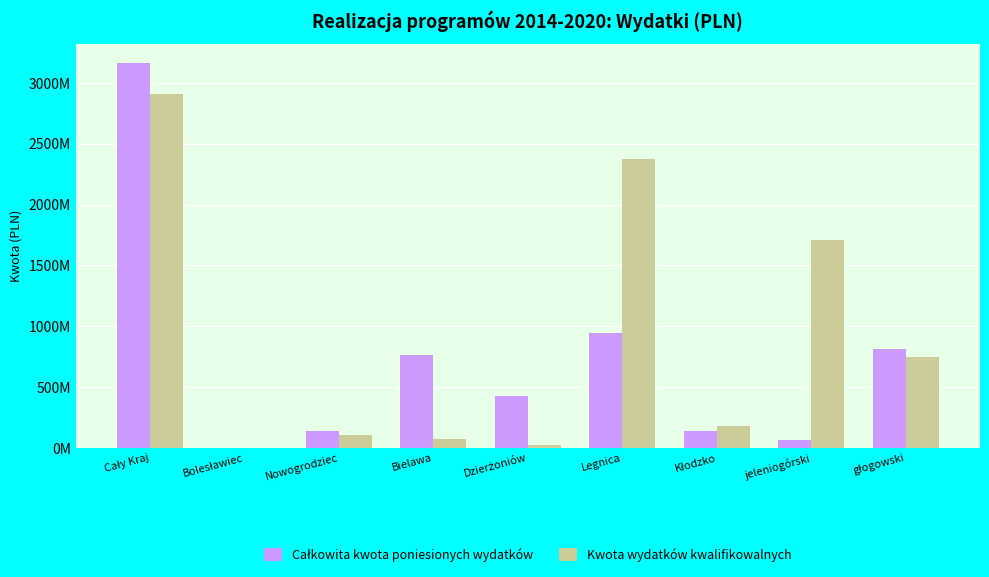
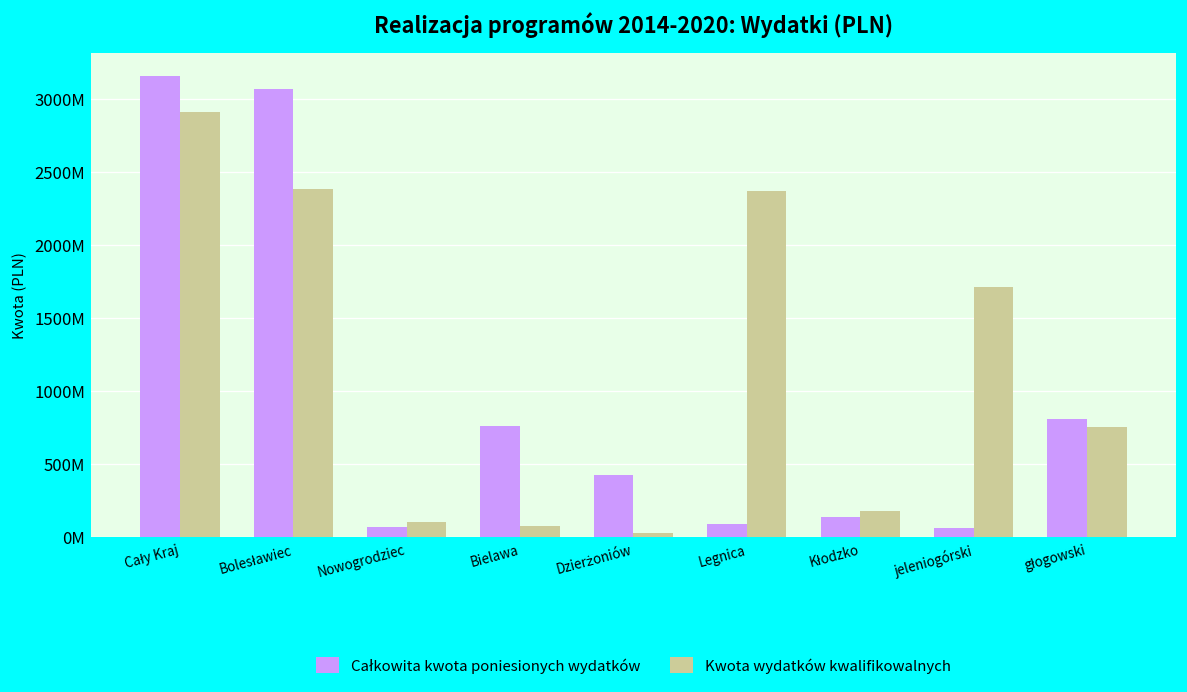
  {
    "Całkowita kwota poniesionych wydatków": {
      "Cały Kraj": 3160000000,
-     "Bolesławiec": 0,
-     "Nowogrodziec": 140000000,
+     "Bolesławiec": 3070000000,
+     "Nowogrodziec": 70000000,
      "Bielawa": 760000000,
      "Dzierżoniów": 420000000,
-     "Legnica": 950000000,
+     "Legnica": 90000000,
      "Kłodzko": 140000000,
      "jeleniogórski": 70000000,
      "głogowski": 810000000
    },
    "Kwota wydatków kwalifikowalnych": {
      "Cały Kraj": 2910000000,
-     "Bolesławiec": 0,
+     "Bolesławiec": 2380000000,
      "Nowogrodziec": 100000000,
      "Bielawa": 80000000,
      "Dzierżoniów": 30000000,
      "Legnica": 2370000000,
      "Kłodzko": 180000000,
      "jeleniogórski": 1710000000,
      "głogowski": 750000000
    }
  }
